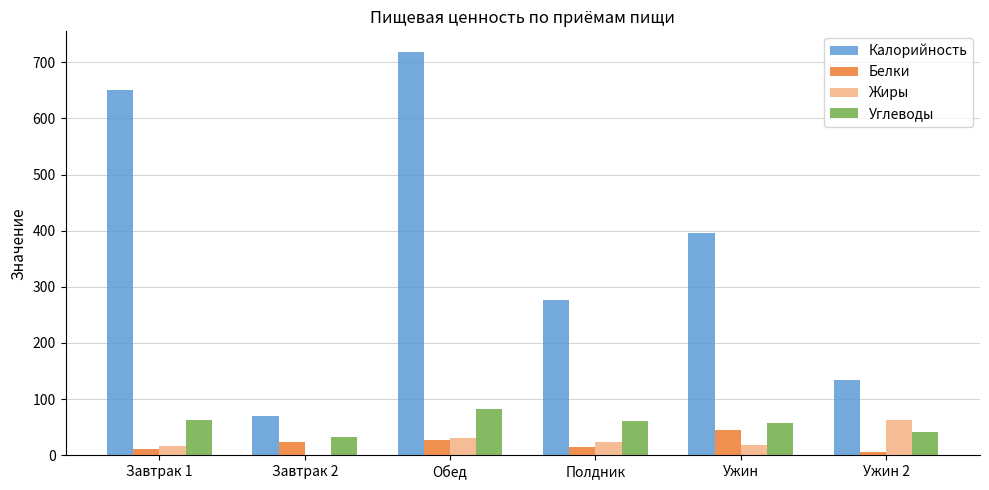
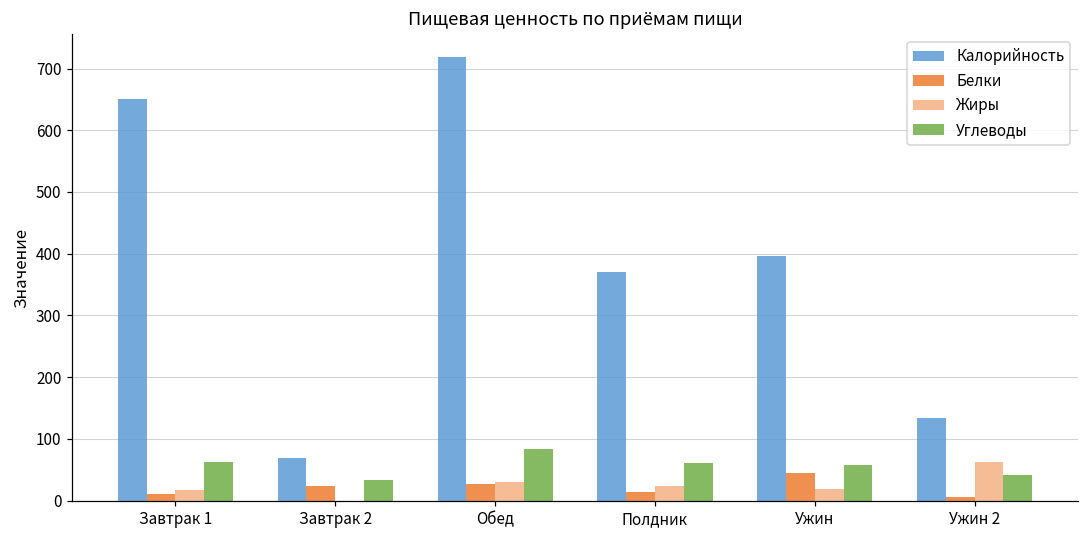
  {
    "Калорийность": {
      "Завтрак 1": 650,
      "Завтрак 2": 70,
      "Обед": 720,
-     "Полдник": 280,
+     "Полдник": 370,
      "Ужин": 400,
      "Ужин 2": 130
    },
    "Белки": {
      "Завтрак 1": 10,
      "Завтрак 2": 20,
      "Обед": 30,
      "Полдник": 10,
      "Ужин": 50,
      "Ужин 2": 10
    },
    "Жиры": {
      "Завтрак 1": 20,
      "Обед": 30,
      "Полдник": 20,
      "Ужин": 20,
      "Ужин 2": 60
    },
    "Углеводы": {
      "Завтрак 1": 60,
      "Завтрак 2": 30,
      "Обед": 80,
      "Полдник": 60,
      "Ужин": 60,
      "Ужин 2": 40
    }
  }
